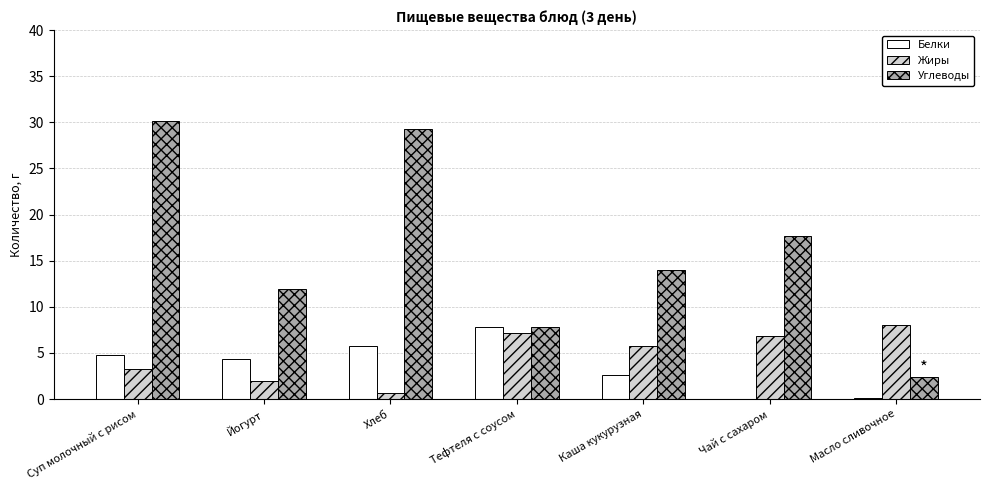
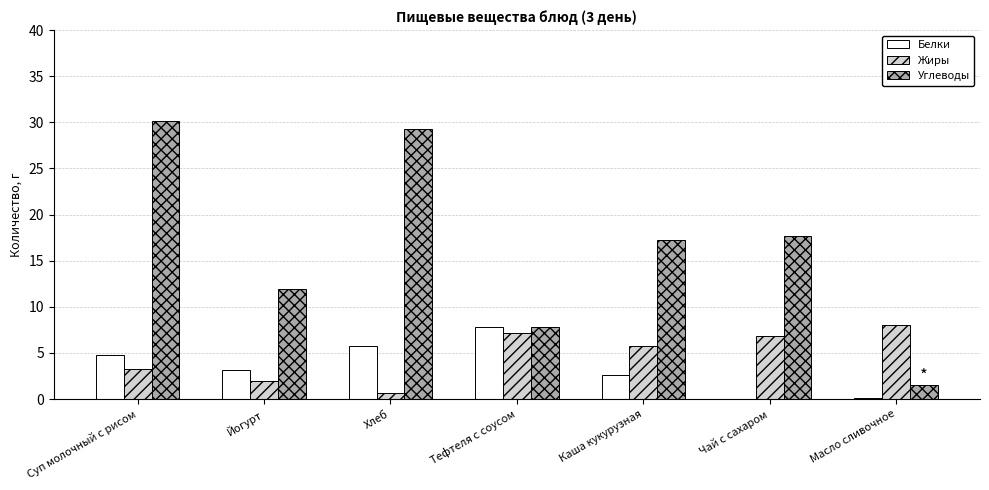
  {
    "Белки": {
      "Суп молочный с рисом": 5,
-     "Йогурт": 4,
+     "Йогурт": 3,
      "Хлеб": 6,
      "Тефтеля с соусом": 8,
      "Каша кукурузная": 3,
      "Чай с сахаром": 0
    },
    "Жиры": {
      "Суп молочный с рисом": 3,
      "Йогурт": 2,
      "Хлеб": 1,
      "Тефтеля с соусом": 7,
      "Каша кукурузная": 6,
      "Чай с сахаром": 7,
      "Масло сливочное": 8
    },
    "Углеводы": {
      "Суп молочный с рисом": 30,
      "Йогурт": 12,
      "Хлеб": 29,
      "Тефтеля с соусом": 8,
-     "Каша кукурузная": 14,
+     "Каша кукурузная": 17,
      "Чай с сахаром": 18,
-     "Масло сливочное": 2.4
+     "Масло сливочное": 1.5
    }
  }
